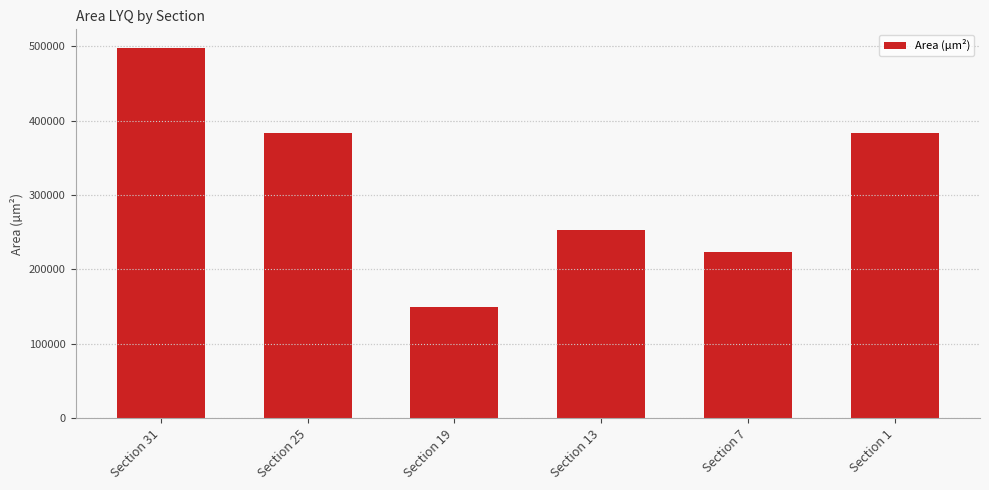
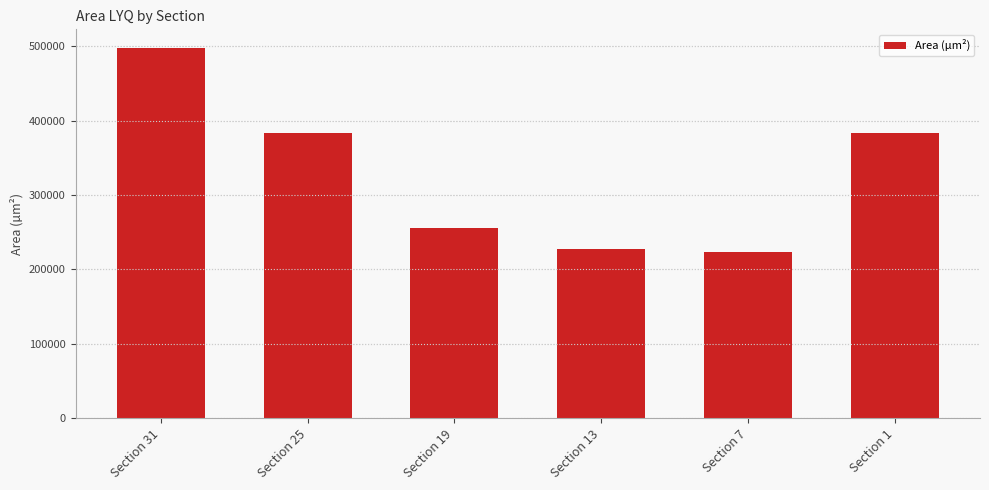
  {
    "Section 31": 500000,
    "Section 25": 380000,
-   "Section 19": 150000,
-   "Section 13": 250000,
+   "Section 19": 260000,
+   "Section 13": 230000,
    "Section 7": 220000,
    "Section 1": 380000
  }
